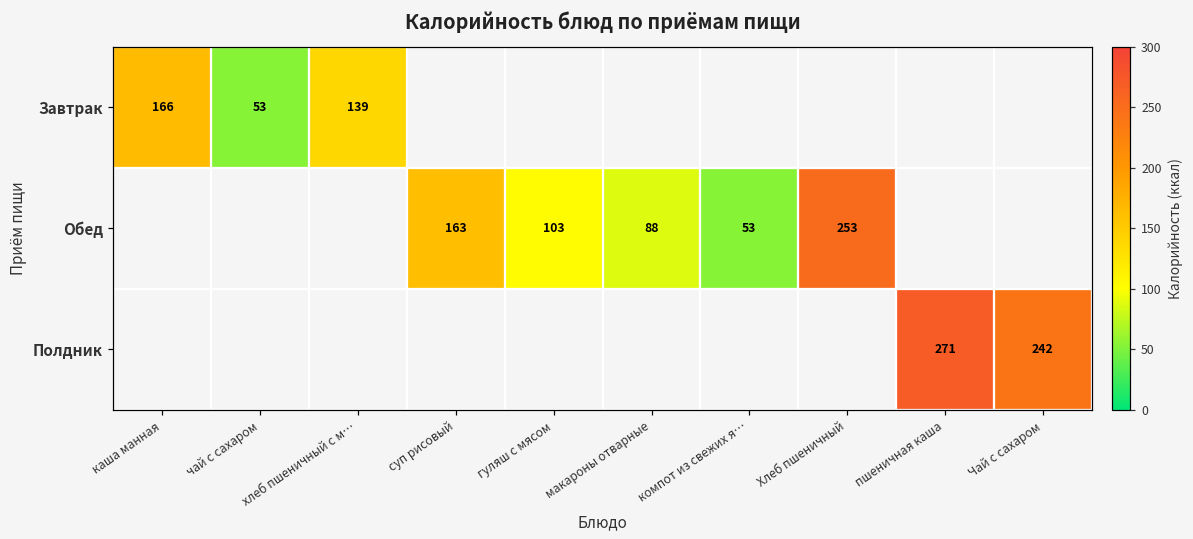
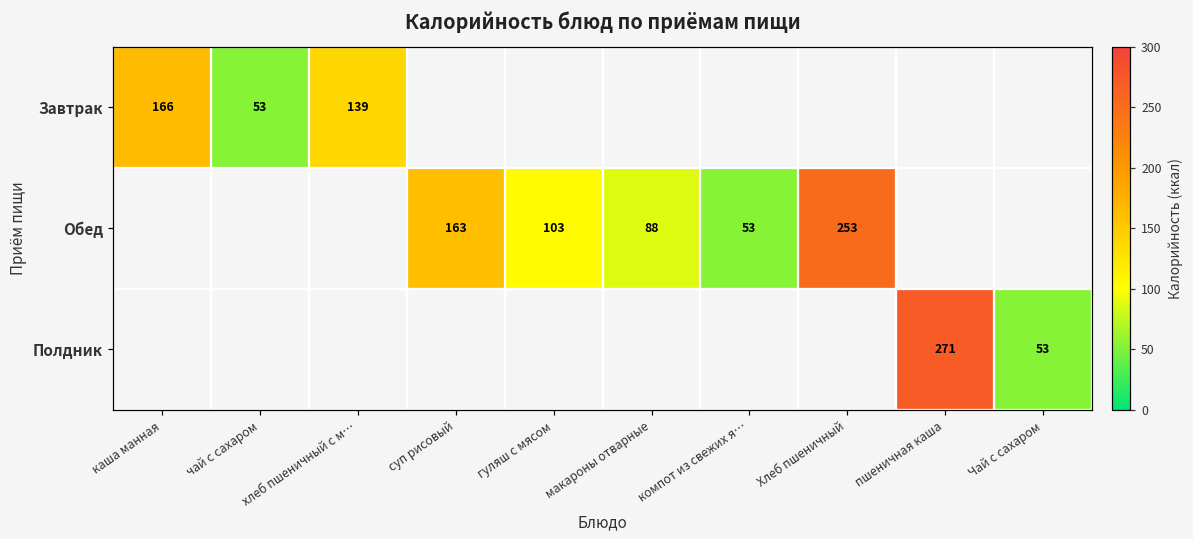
  {
    "Завтрак": {
      "каша манная": 166,
      "чай с сахаром": 53,
      "хлеб пшеничный с м…": 139
    },
    "Обед": {
      "суп рисовый": 163,
      "гуляш с мясом": 103,
      "макароны отварные": 88,
      "компот из свежих я…": 53,
      "Хлеб пшеничный": 253
    },
    "Полдник": {
      "пшеничная каша": 271,
-     "Чай с сахаром": 242
+     "Чай с сахаром": 53
    }
  }
